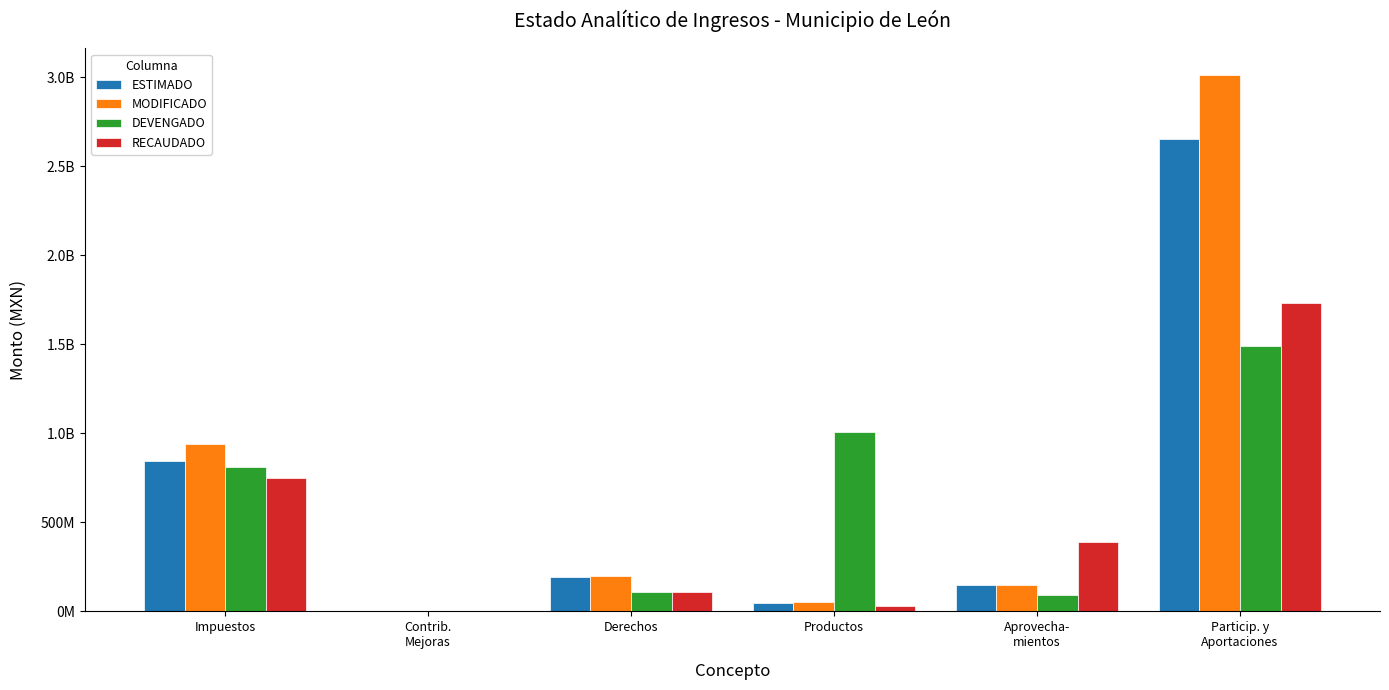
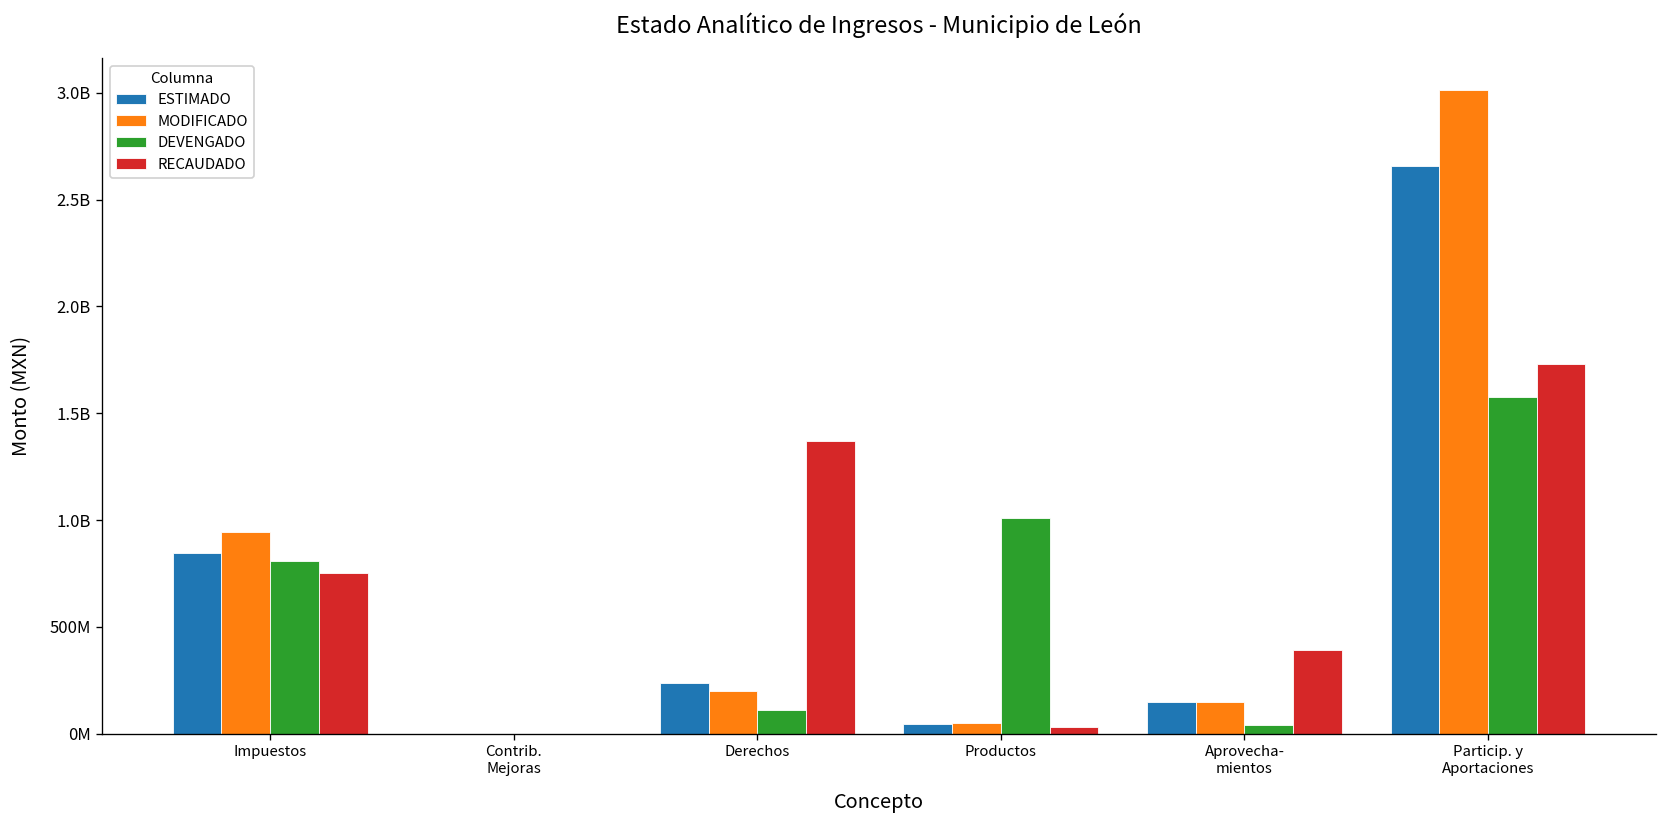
  {
    "ESTIMADO": {
      "Impuestos": 850000000,
-     "Derechos": 190000000,
+     "Derechos": 240000000,
      "Productos": 50000000,
      "Aprovecha- mientos": 150000000,
      "Particip. y Aportaciones": 2660000000
    },
    "MODIFICADO": {
      "Impuestos": 940000000,
      "Derechos": 200000000,
      "Productos": 50000000,
      "Aprovecha- mientos": 150000000,
      "Particip. y Aportaciones": 3010000000
    },
    "DEVENGADO": {
      "Impuestos": 810000000,
      "Derechos": 110000000,
      "Productos": 1010000000,
-     "Aprovecha- mientos": 90000000,
-     "Particip. y Aportaciones": 1490000000
+     "Aprovecha- mientos": 40000000,
+     "Particip. y Aportaciones": 1580000000
    },
    "RECAUDADO": {
      "Impuestos": 750000000,
-     "Derechos": 110000000,
+     "Derechos": 1370000000,
      "Productos": 30000000,
      "Aprovecha- mientos": 390000000,
      "Particip. y Aportaciones": 1730000000
    }
  }
